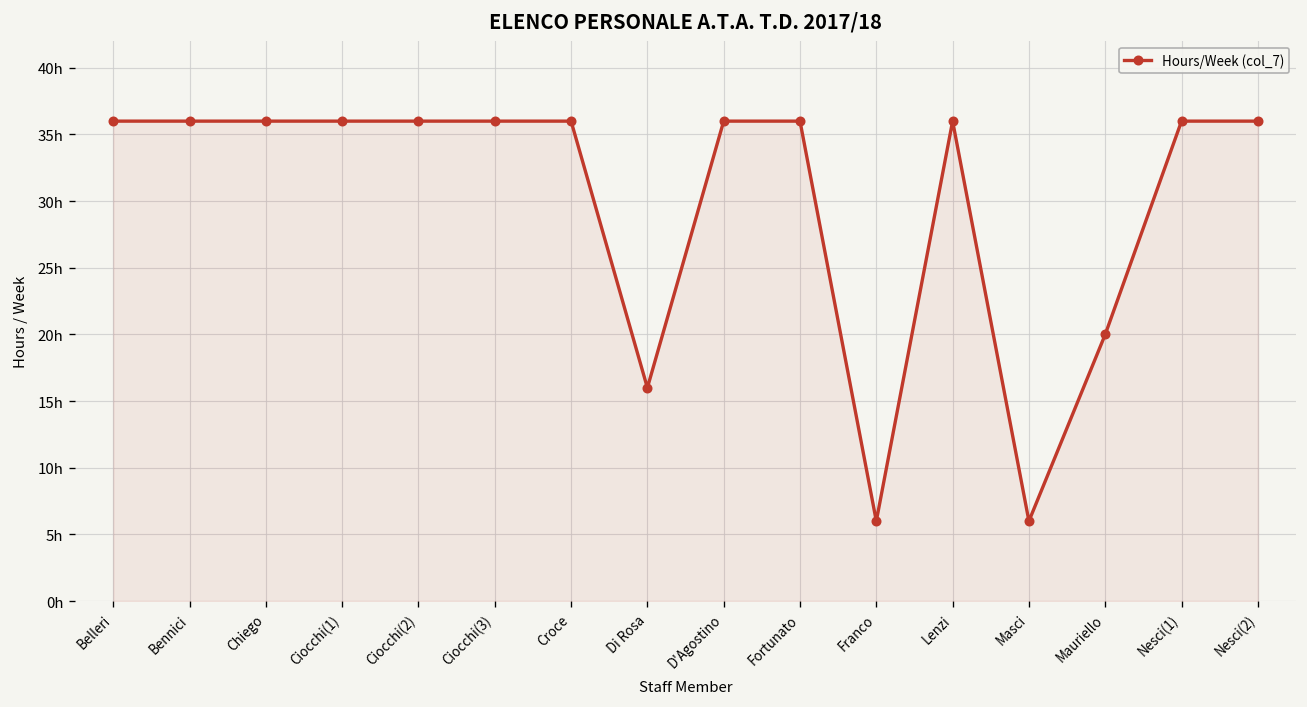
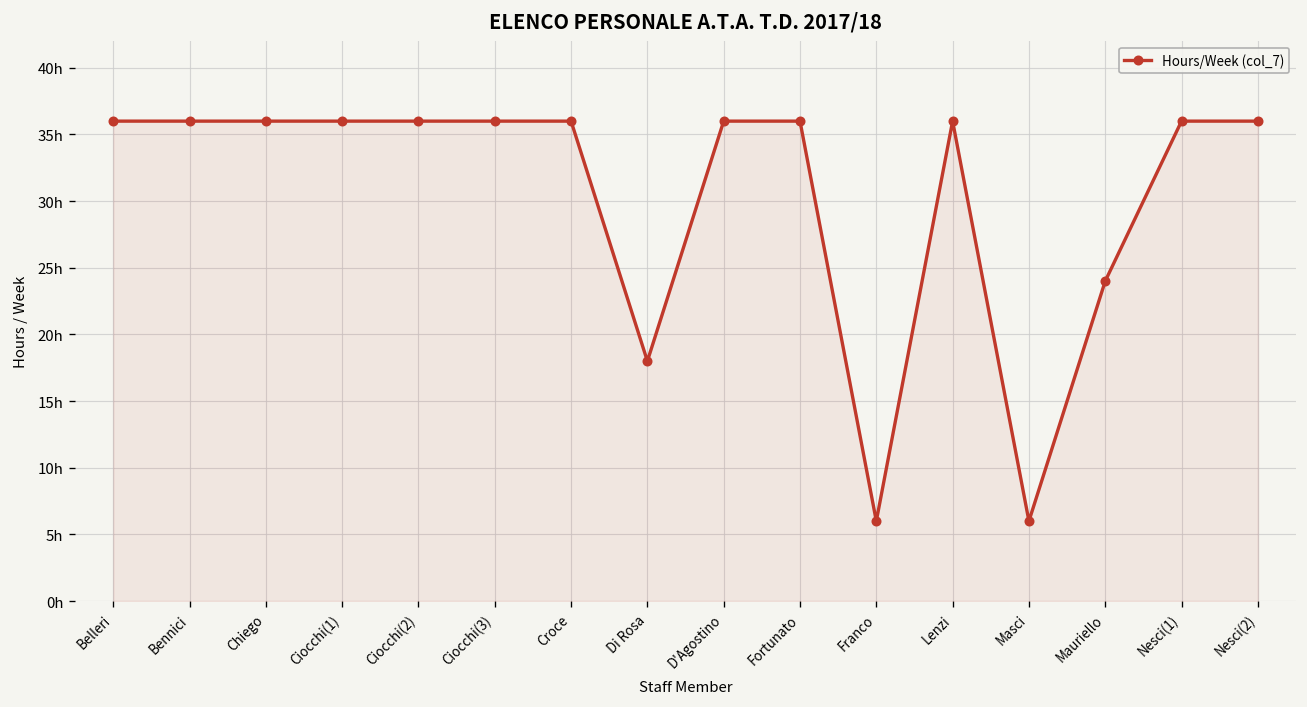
  {
    "Belleri": "36h",
    "Bennici": "36h",
    "Chiego": "36h",
    "Ciocchi(1)": "36h",
    "Ciocchi(2)": "36h",
    "Ciocchi(3)": "36h",
    "Croce": "36h",
-   "Di Rosa": "16h",
+   "Di Rosa": "18h",
    "D'Agostino": "36h",
    "Fortunato": "36h",
    "Franco": "6h",
    "Lenzi": "36h",
    "Masci": "6h",
-   "Mauriello": "20h",
+   "Mauriello": "24h",
    "Nesci(1)": "36h",
    "Nesci(2)": "36h"
  }
